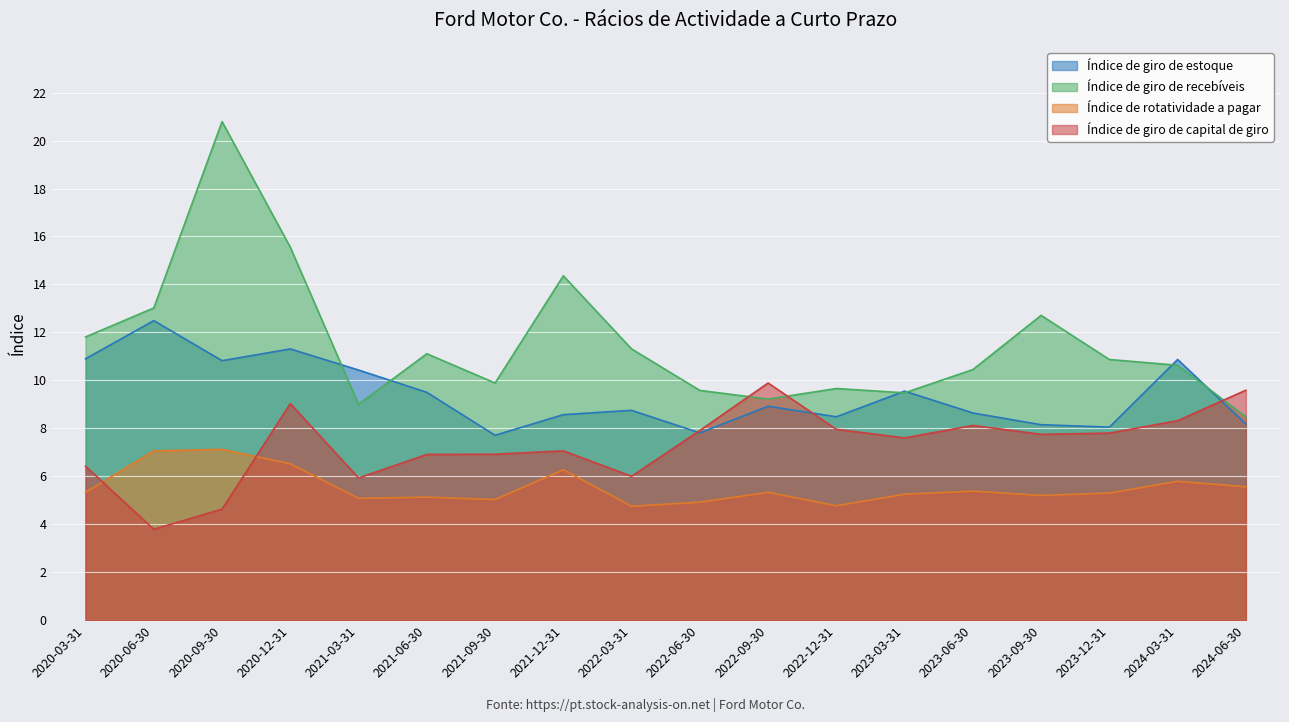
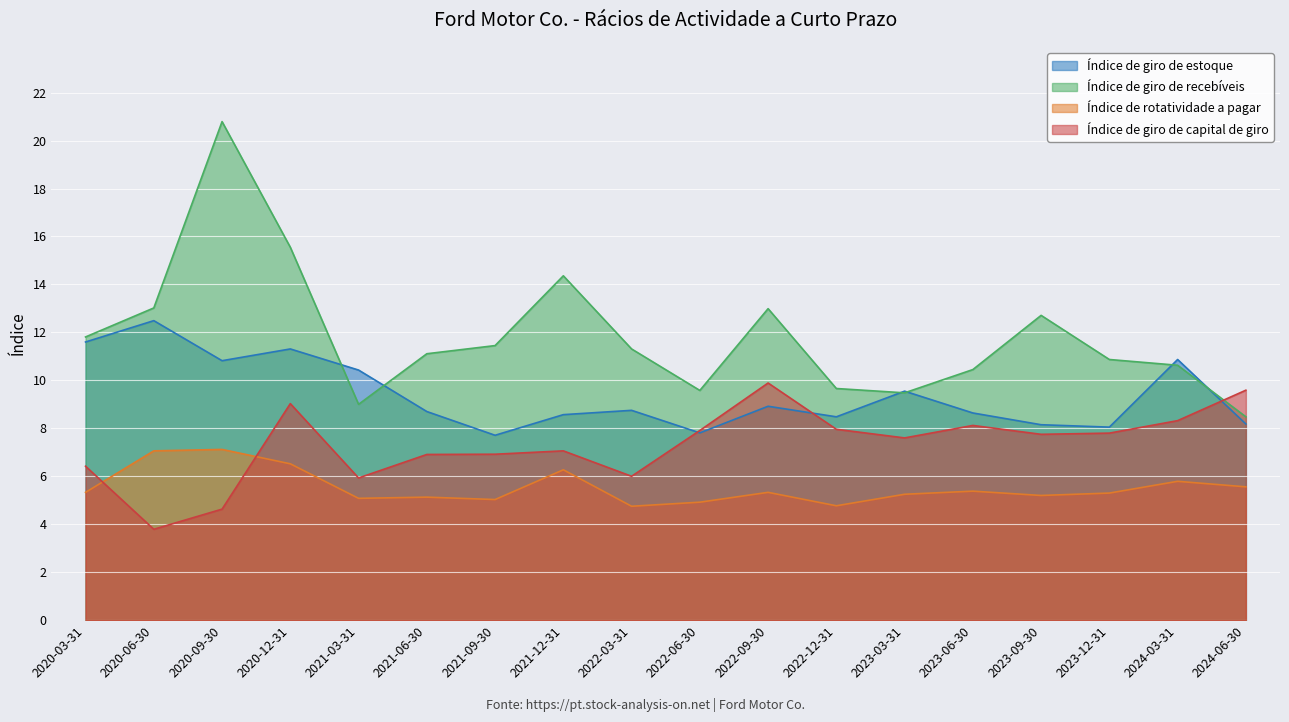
  {
    "Índice de giro de estoque": {
-     "2020-03-31": 10.9,
+     "2020-03-31": 11.6,
      "2020-06-30": 12.5,
      "2020-09-30": 10.8,
      "2020-12-31": 11.3,
      "2021-03-31": 10.4,
-     "2021-06-30": 9.5,
+     "2021-06-30": 8.7,
      "2021-09-30": 7.7,
      "2021-12-31": 8.6,
      "2022-03-31": 8.8,
      "2022-09-30": 8.9,
      "2022-12-31": 8.5,
      "2023-06-30": 8.6,
      "2023-09-30": 8.2,
      "2023-12-31": 8.1,
      "2024-03-31": 10.9,
      "2024-06-30": 8.2
    },
    "Índice de giro de recebíveis": {
      "2020-03-31": 11.8,
      "2020-06-30": 13.0,
      "2020-09-30": 20.8,
      "2020-12-31": 15.6,
      "2021-03-31": 9.0,
      "2021-06-30": 11.1,
-     "2021-09-30": 9.9,
+     "2021-09-30": 11.5,
      "2021-12-31": 14.4,
      "2022-03-31": 11.3,
      "2022-06-30": 9.6,
-     "2022-09-30": 9.2,
+     "2022-09-30": 13.0,
      "2022-12-31": 9.7,
      "2023-06-30": 10.5,
      "2023-09-30": 12.7,
      "2023-12-31": 10.9,
      "2024-03-31": 10.6,
      "2024-06-30": 8.5
    }
  }
